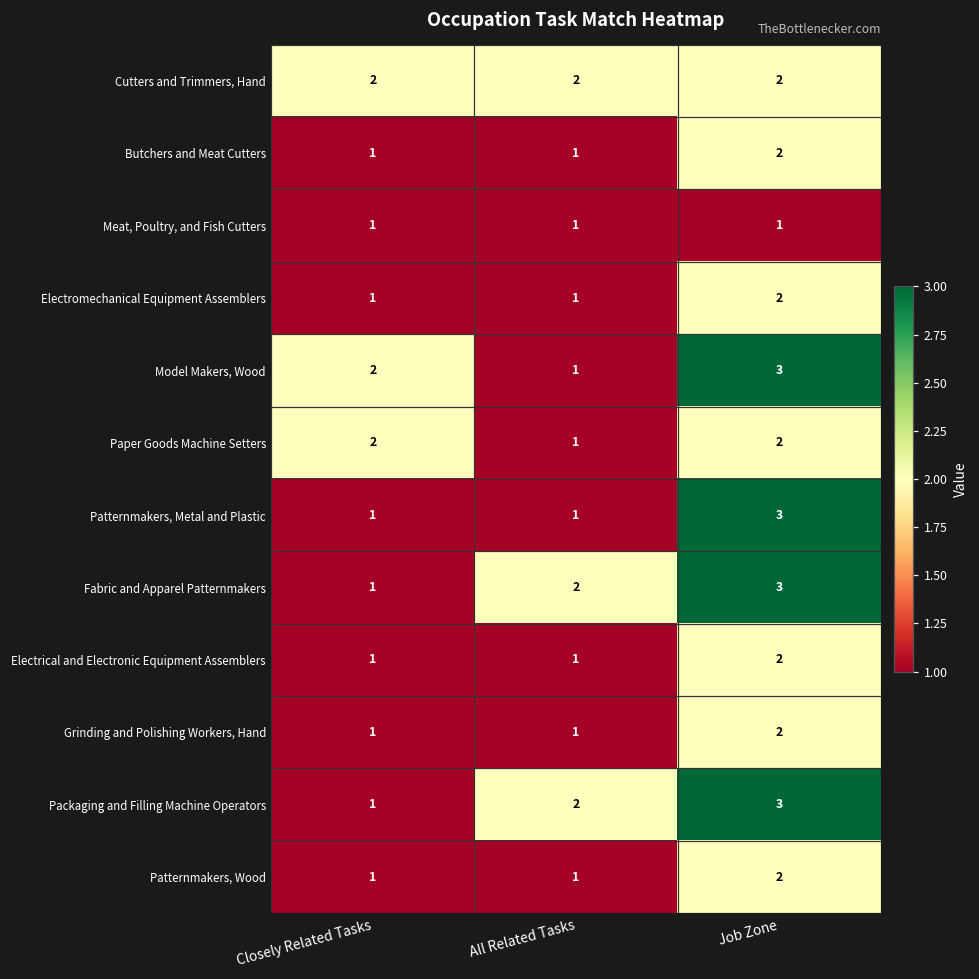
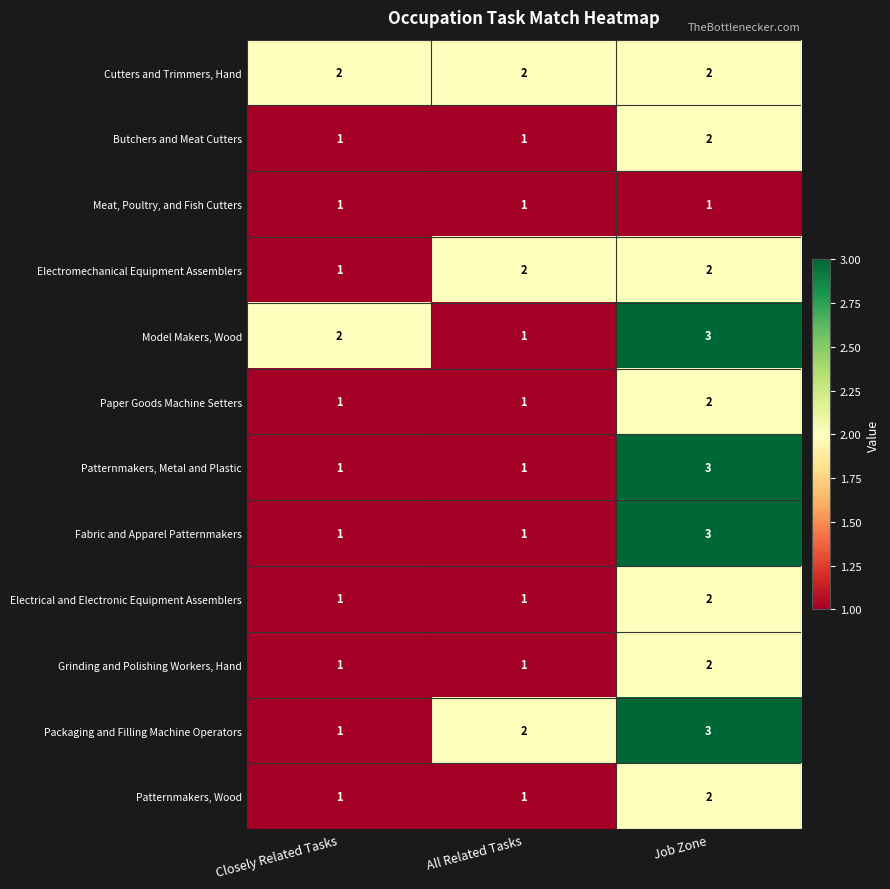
  {
    "Cutters and Trimmers, Hand": {
      "Closely Related Tasks": 2,
      "All Related Tasks": 2,
      "Job Zone": 2
    },
    "Butchers and Meat Cutters": {
      "Closely Related Tasks": 1,
      "All Related Tasks": 1,
      "Job Zone": 2
    },
    "Meat, Poultry, and Fish Cutters": {
      "Closely Related Tasks": 1,
      "All Related Tasks": 1,
      "Job Zone": 1
    },
    "Electromechanical Equipment Assemblers": {
      "Closely Related Tasks": 1,
-     "All Related Tasks": 1,
+     "All Related Tasks": 2,
      "Job Zone": 2
    },
    "Model Makers, Wood": {
      "Closely Related Tasks": 2,
      "All Related Tasks": 1,
      "Job Zone": 3
    },
    "Paper Goods Machine Setters": {
-     "Closely Related Tasks": 2,
+     "Closely Related Tasks": 1,
      "All Related Tasks": 1,
      "Job Zone": 2
    },
    "Patternmakers, Metal and Plastic": {
      "Closely Related Tasks": 1,
      "All Related Tasks": 1,
      "Job Zone": 3
    },
    "Fabric and Apparel Patternmakers": {
      "Closely Related Tasks": 1,
-     "All Related Tasks": 2,
+     "All Related Tasks": 1,
      "Job Zone": 3
    },
    "Electrical and Electronic Equipment Assemblers": {
      "Closely Related Tasks": 1,
      "All Related Tasks": 1,
      "Job Zone": 2
    },
    "Grinding and Polishing Workers, Hand": {
      "Closely Related Tasks": 1,
      "All Related Tasks": 1,
      "Job Zone": 2
    },
    "Packaging and Filling Machine Operators": {
      "Closely Related Tasks": 1,
      "All Related Tasks": 2,
      "Job Zone": 3
    },
    "Patternmakers, Wood": {
      "Closely Related Tasks": 1,
      "All Related Tasks": 1,
      "Job Zone": 2
    }
  }
